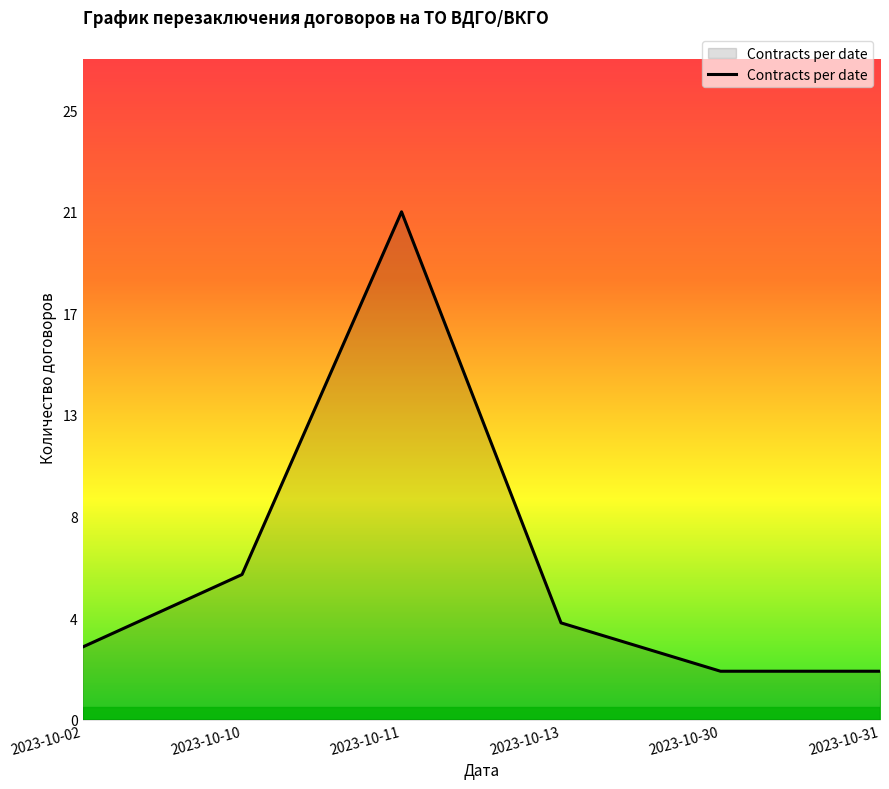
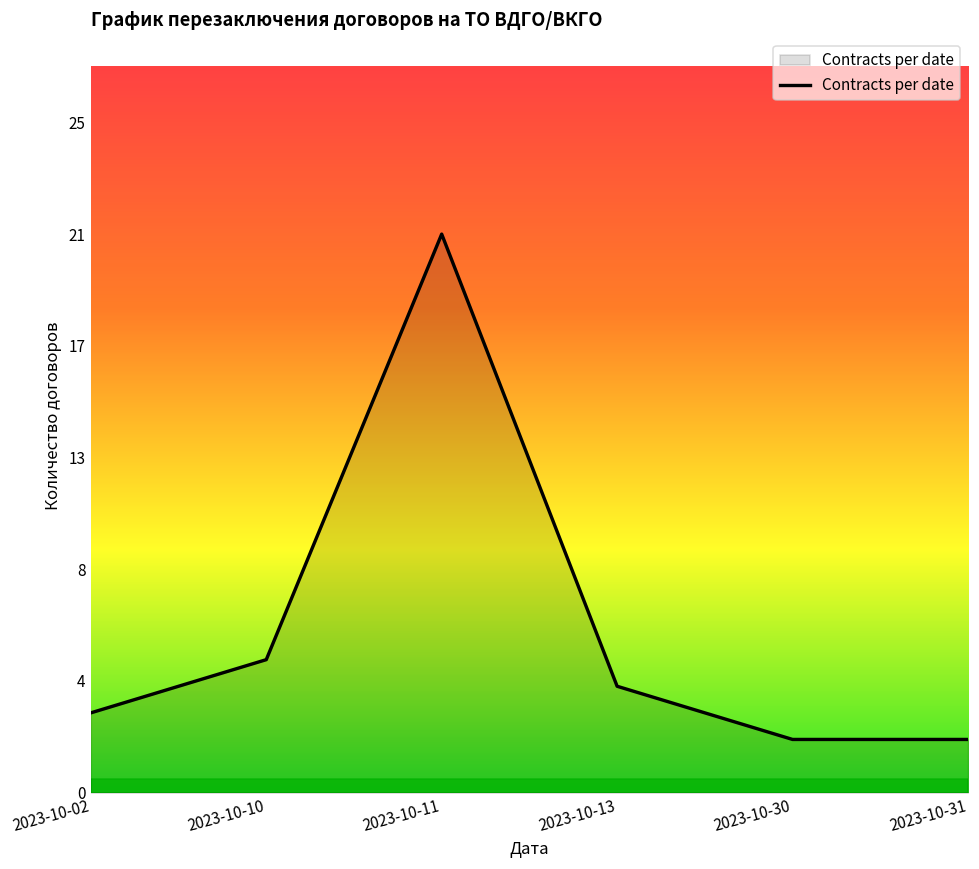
  {
    "2023-10-02": 3,
-   "2023-10-10": 6,
+   "2023-10-10": 5,
    "2023-10-11": 21,
    "2023-10-13": 4,
    "2023-10-30": 2,
    "2023-10-31": 2
  }
